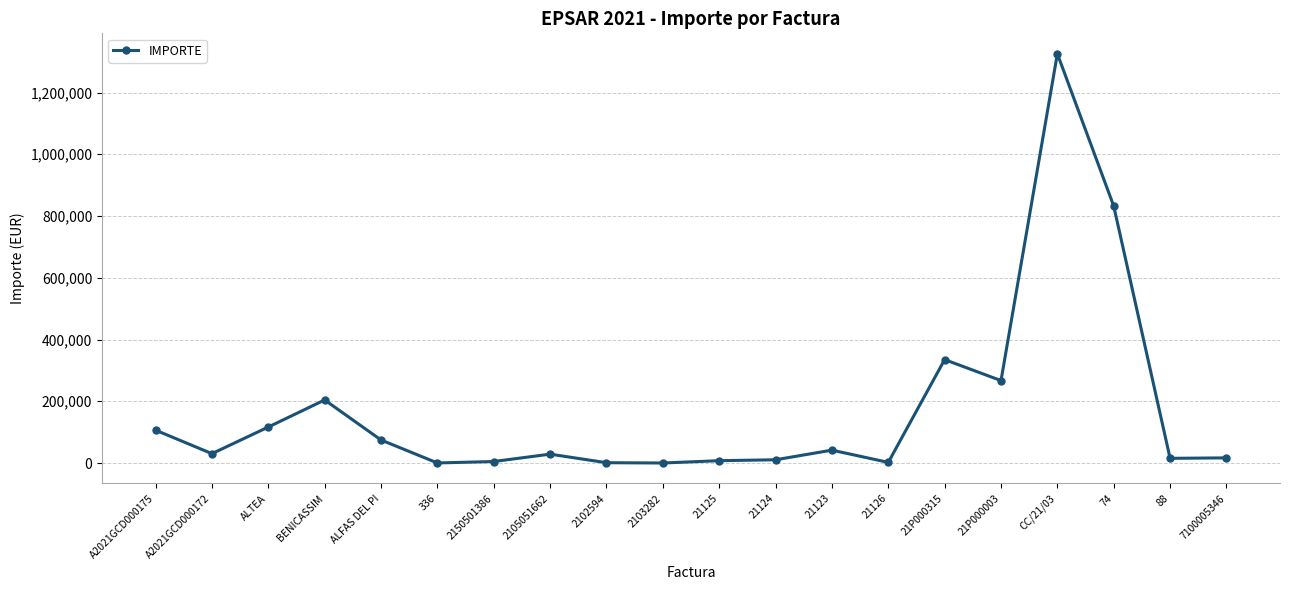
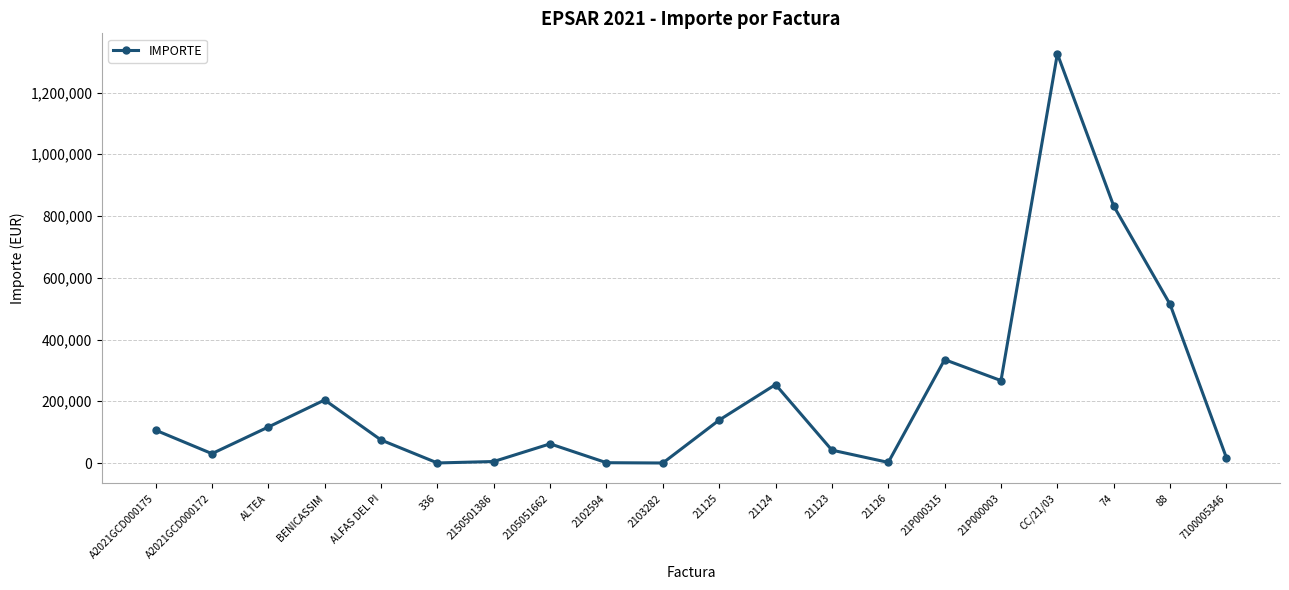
  {
    "A2021GCD000175": "110,000",
    "A2021GCD000172": "30,000",
    "ALTEA": "120,000",
    "BENICASSIM": "200,000",
    "ALFAS DEL PI": "70,000",
    "336": "0",
    "2150501386": "0",
-   "2105051662": "30,000",
+   "2105051662": "60,000",
    "2102594": "0",
    "2103282": "0",
-   "21125": "10,000",
-   "21124": "10,000",
+   "21125": "140,000",
+   "21124": "250,000",
    "21123": "40,000",
    "21126": "0",
    "21P000315": "330,000",
    "21P000003": "270,000",
    "CC/21/03": "1,330,000",
    "74": "830,000",
-   "88": "20,000",
+   "88": "510,000",
    "7100005346": "20,000"
  }
